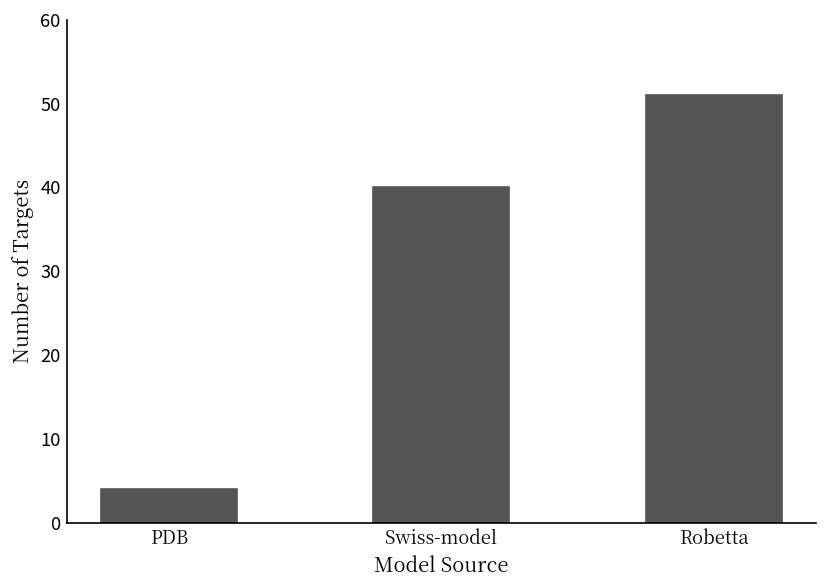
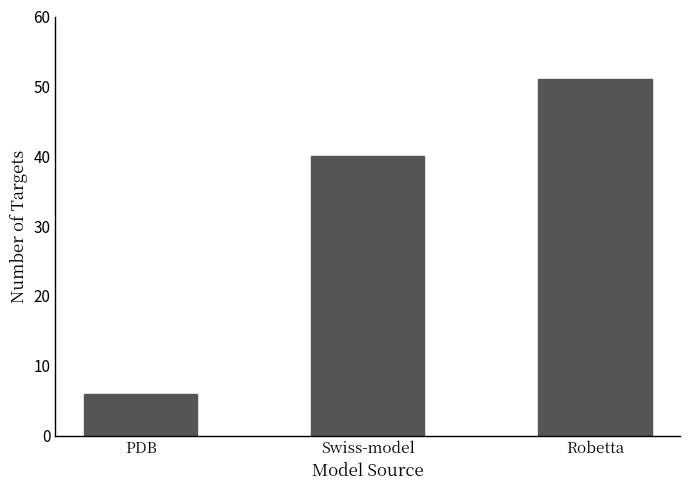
  {
-   "PDB": 4,
+   "PDB": 6,
    "Swiss-model": 40,
    "Robetta": 51
  }
